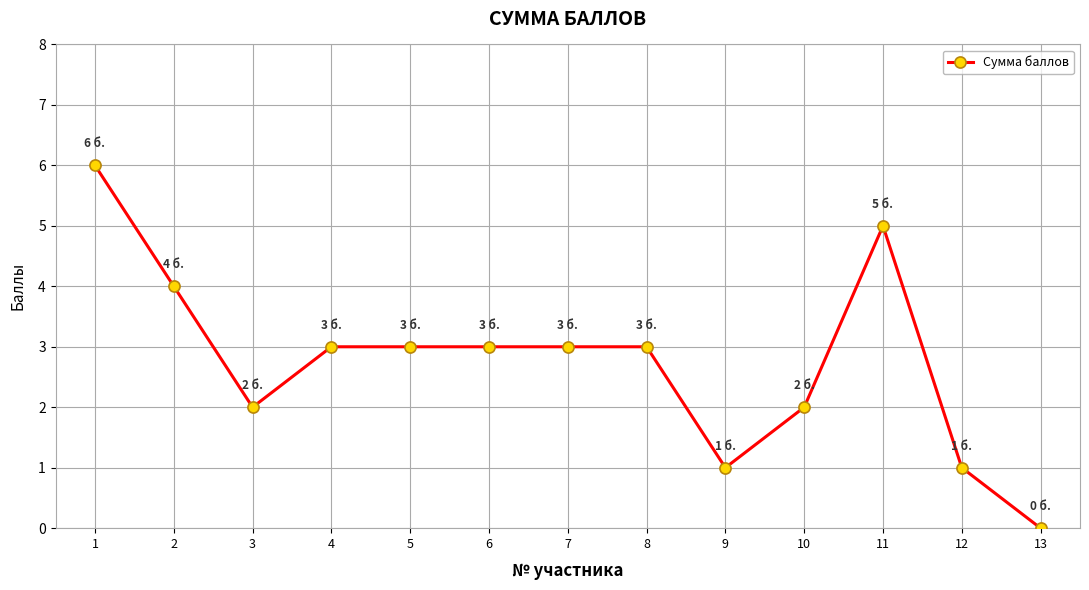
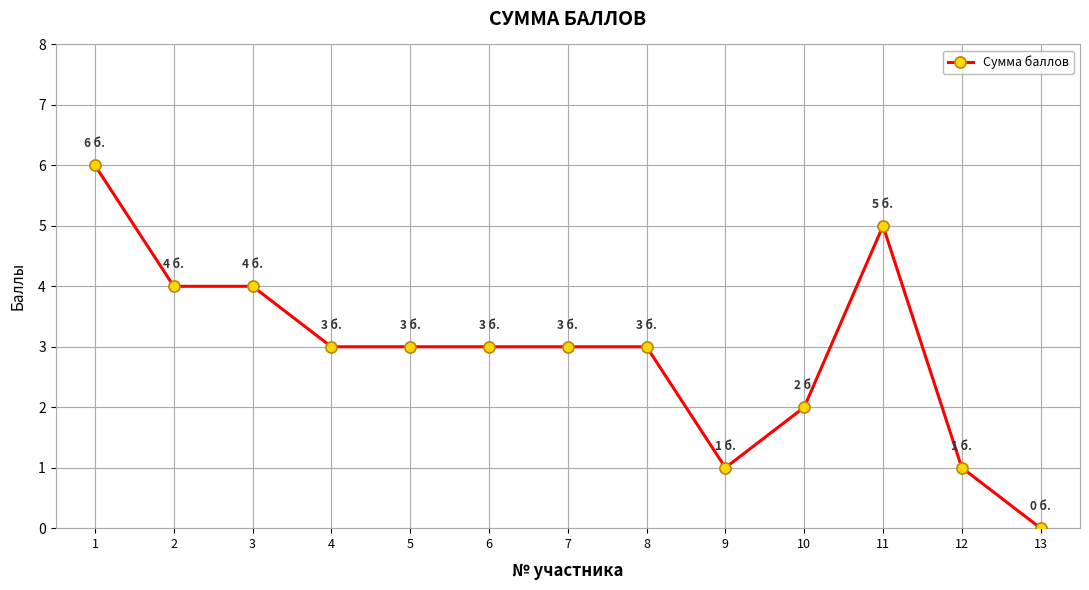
  {
    "1": 6,
    "2": 4,
-   "3": 2,
+   "3": 4,
    "4": 3,
    "5": 3,
    "6": 3,
    "7": 3,
    "8": 3,
    "9": 1,
    "10": 2,
    "11": 5,
    "12": 1,
    "13": 0
  }
